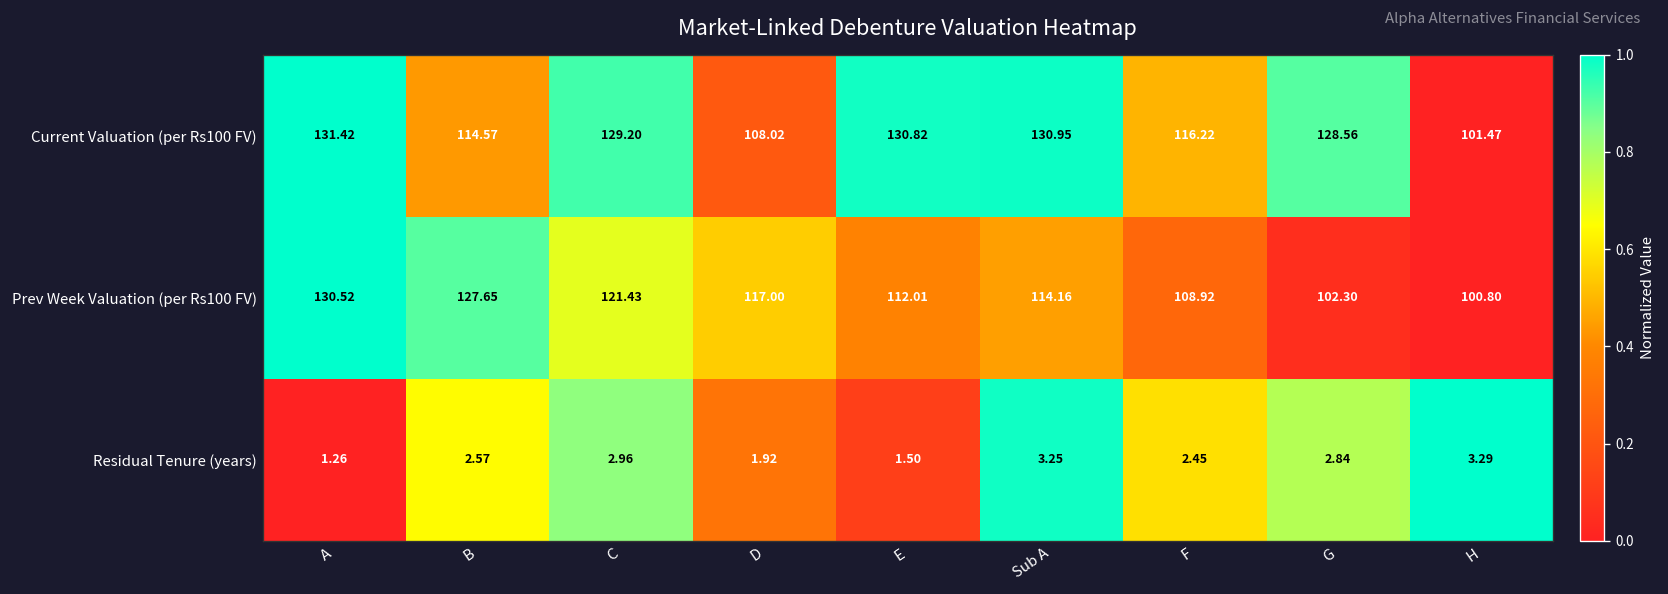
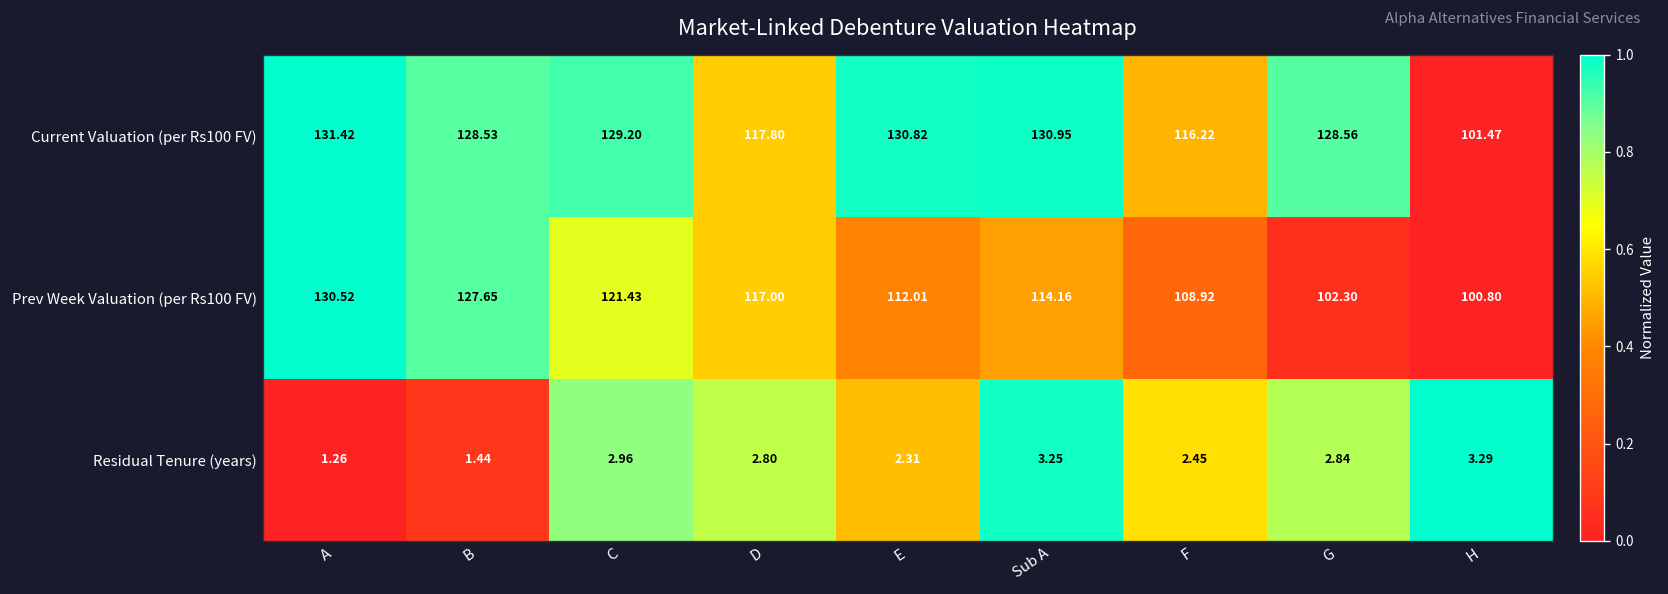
  {
    "Current Valuation (per Rs100 FV)": {
      "A": 131.42,
-     "B": 114.57,
+     "B": 128.53,
      "C": 129.20,
-     "D": 108.02,
+     "D": 117.80,
      "E": 130.82,
      "Sub A": 130.95,
      "F": 116.22,
      "G": 128.56,
      "H": 101.47
    },
    "Prev Week Valuation (per Rs100 FV)": {
      "A": 130.52,
      "B": 127.65,
      "C": 121.43,
      "D": 117.00,
      "E": 112.01,
      "Sub A": 114.16,
      "F": 108.92,
      "G": 102.30,
      "H": 100.80
    },
    "Residual Tenure (years)": {
      "A": 1.26,
-     "B": 2.57,
+     "B": 1.44,
      "C": 2.96,
-     "D": 1.92,
-     "E": 1.50,
+     "D": 2.80,
+     "E": 2.31,
      "Sub A": 3.25,
      "F": 2.45,
      "G": 2.84,
      "H": 3.29
    }
  }
